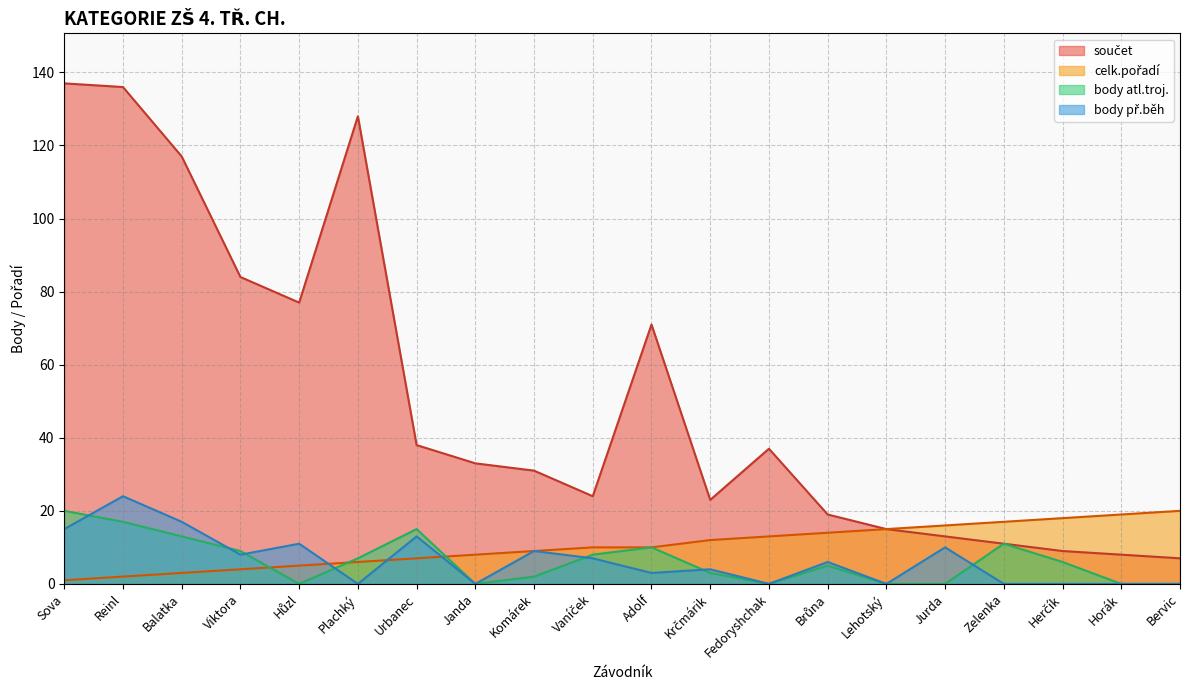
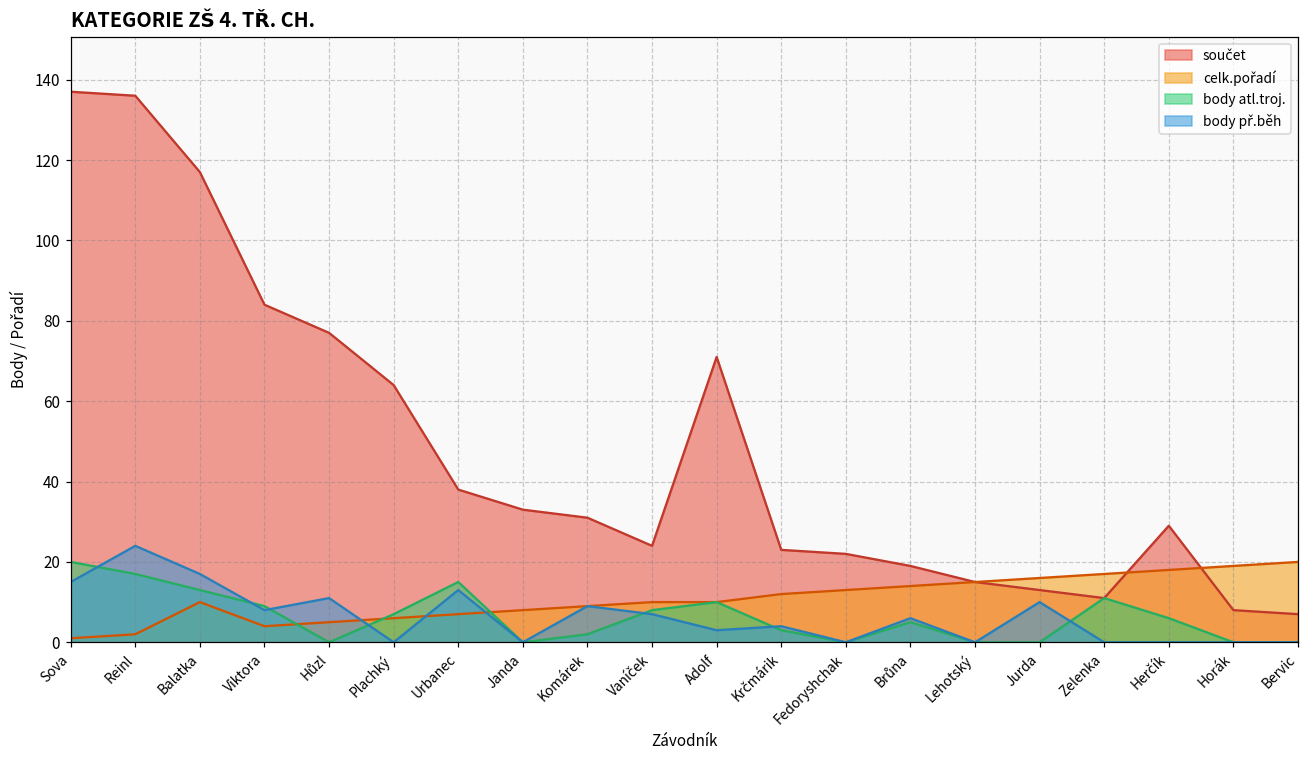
  {
    "součet": {
      "Sova": 137,
      "Reinl": 136,
      "Balatka": 117,
      "Viktora": 84,
      "Hůzl": 77,
-     "Plachký": 128,
+     "Plachký": 64,
      "Urbanec": 38,
      "Janda": 33,
      "Komárek": 31,
      "Vaníček": 24,
      "Adolf": 71,
      "Krčmárik": 23,
-     "Fedoryshchak": 37,
+     "Fedoryshchak": 22,
      "Brůna": 19,
      "Jurda": 13,
-     "Herčík": 9,
+     "Herčík": 29,
      "Horák": 8,
      "Bervic": 7
    },
    "celk.pořadí": {
      "Sova": 1,
      "Reinl": 2,
-     "Balatka": 3,
+     "Balatka": 10,
      "Viktora": 4,
      "Hůzl": 5,
      "Plachký": 6,
      "Urbanec": 7,
      "Janda": 8,
      "Vaníček": 10,
      "Krčmárik": 12,
      "Fedoryshchak": 13,
      "Brůna": 14,
      "Jurda": 16,
      "Zelenka": 17,
      "Herčík": 18,
      "Horák": 19,
      "Bervic": 20
    },
    "body atl.troj.": {
      "Sova": 20,
      "Reinl": 17,
      "Balatka": 13,
      "Viktora": 9,
      "Hůzl": 0,
      "Plachký": 7,
      "Urbanec": 15,
      "Komárek": 2,
      "Vaníček": 8,
      "Krčmárik": 3,
      "Brůna": 5,
      "Jurda": 0,
      "Herčík": 6
    },
    "body př.běh": {
      "Sova": 15,
      "Reinl": 24,
      "Balatka": 17,
      "Viktora": 8,
      "Hůzl": 11,
      "Plachký": 0,
      "Urbanec": 13,
      "Vaníček": 7,
      "Adolf": 3,
      "Krčmárik": 4,
      "Brůna": 6,
      "Jurda": 10,
      "Zelenka": 0,
      "Herčík": 0
    }
  }
